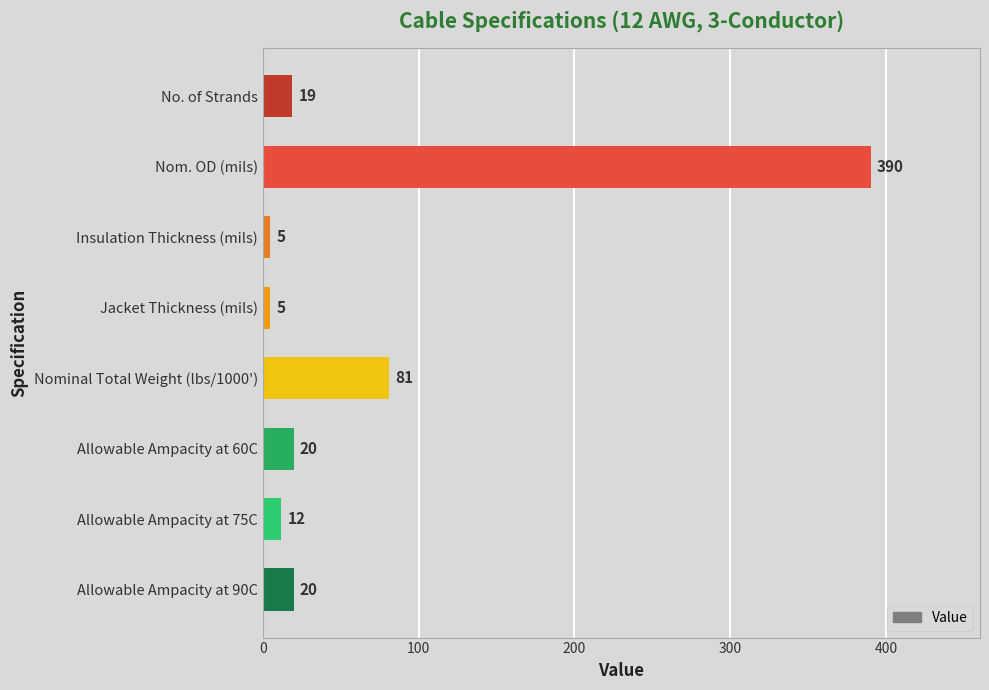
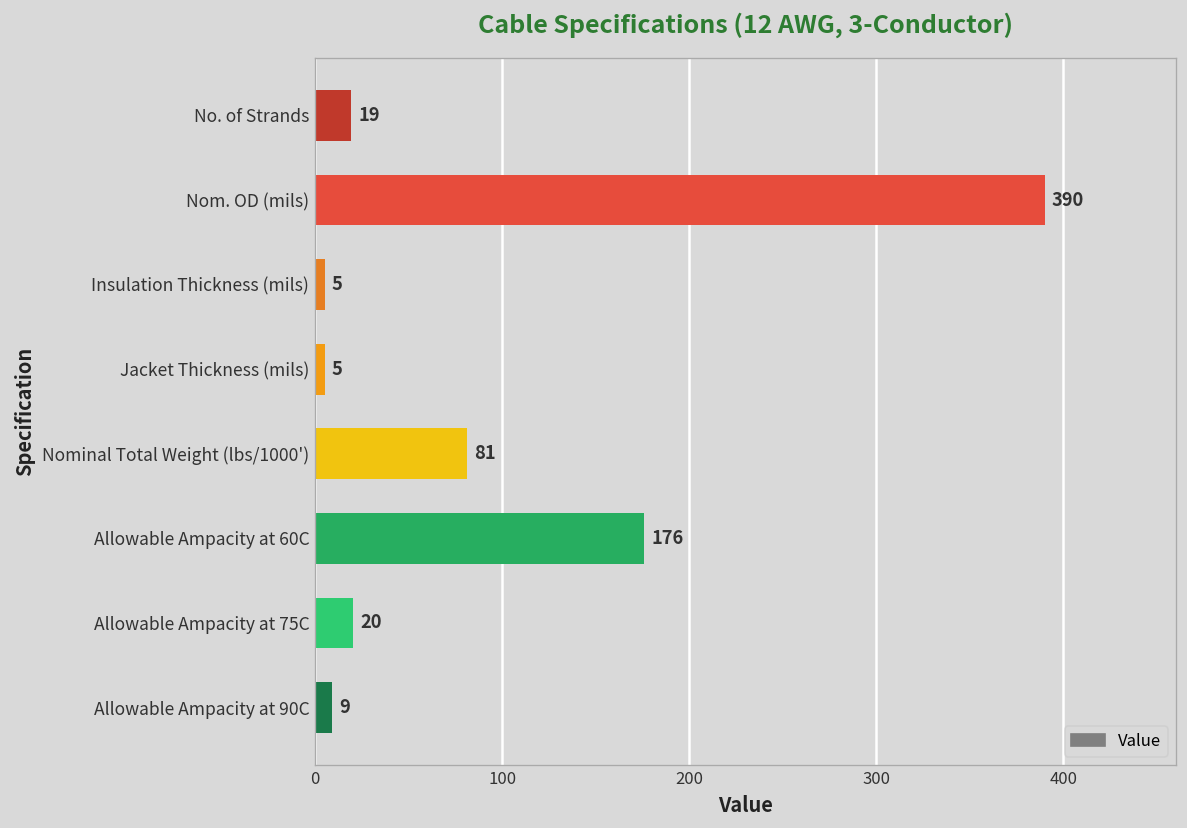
  {
    "No. of Strands": 19,
    "Nom. OD (mils)": 390,
    "Insulation Thickness (mils)": 5,
    "Jacket Thickness (mils)": 5,
    "Nominal Total Weight (lbs/1000')": 81,
-   "Allowable Ampacity at 60C": 20,
-   "Allowable Ampacity at 75C": 12,
-   "Allowable Ampacity at 90C": 20
+   "Allowable Ampacity at 60C": 176,
+   "Allowable Ampacity at 75C": 20,
+   "Allowable Ampacity at 90C": 9
  }
